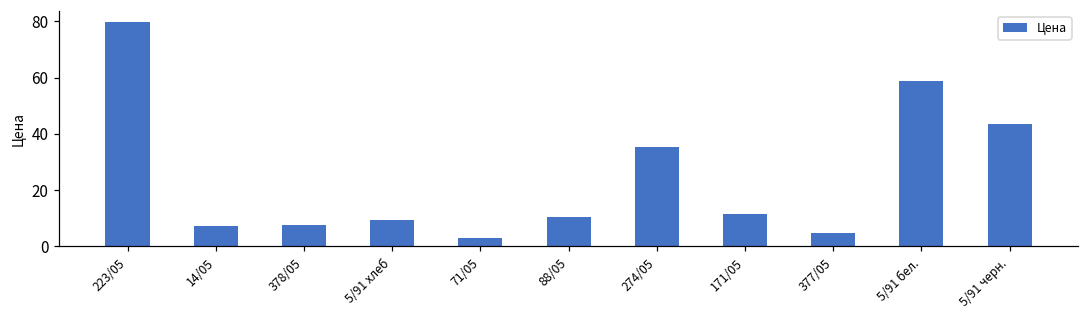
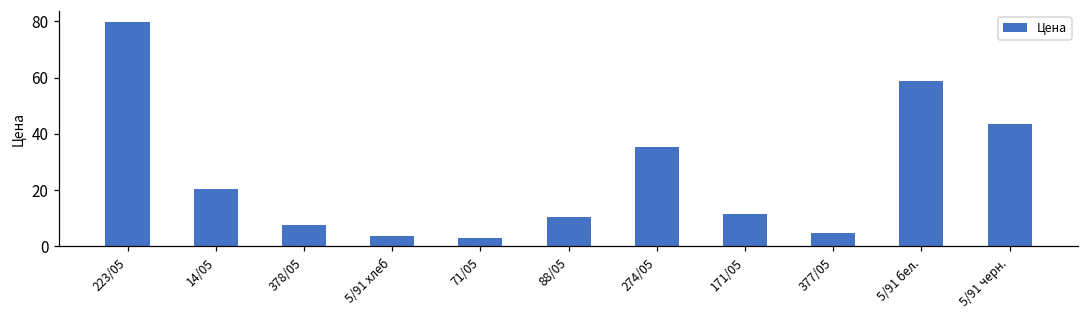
  {
    "223/05": 80,
-   "14/05": 7,
+   "14/05": 20,
    "378/05": 8,
-   "5/91 хлеб": 9,
+   "5/91 хлеб": 4,
    "71/05": 3,
    "88/05": 10,
    "274/05": 35,
    "171/05": 11,
    "377/05": 5,
    "5/91 бел.": 59,
    "5/91 черн.": 43
  }
